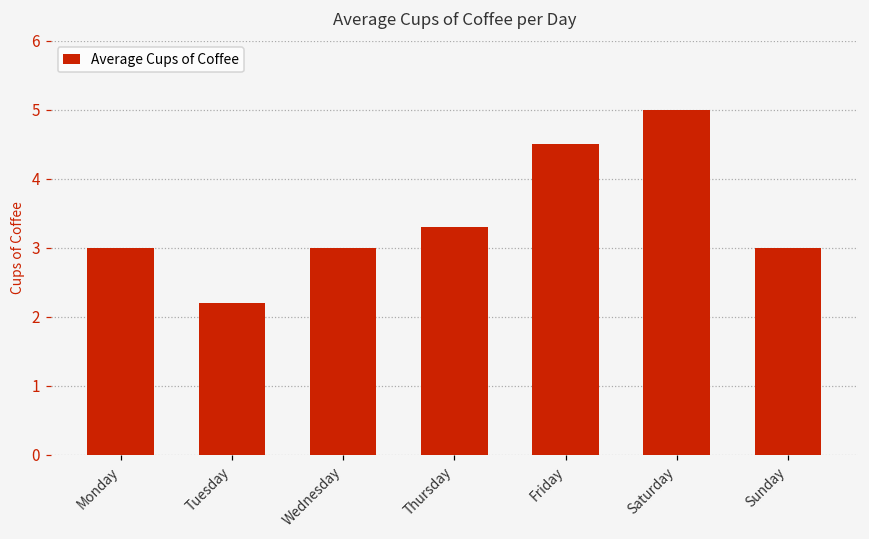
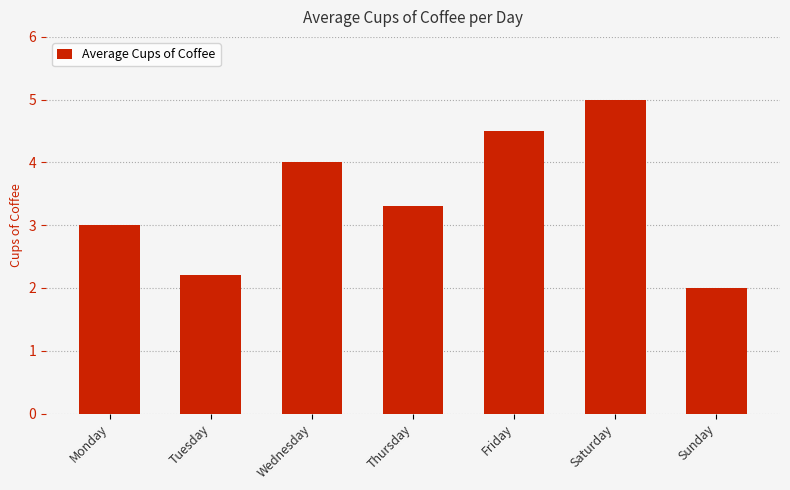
  {
    "Monday": 3,
    "Tuesday": 2.2,
-   "Wednesday": 3,
+   "Wednesday": 4,
    "Thursday": 3.3,
    "Friday": 4.5,
    "Saturday": 5,
-   "Sunday": 3
+   "Sunday": 2
  }
